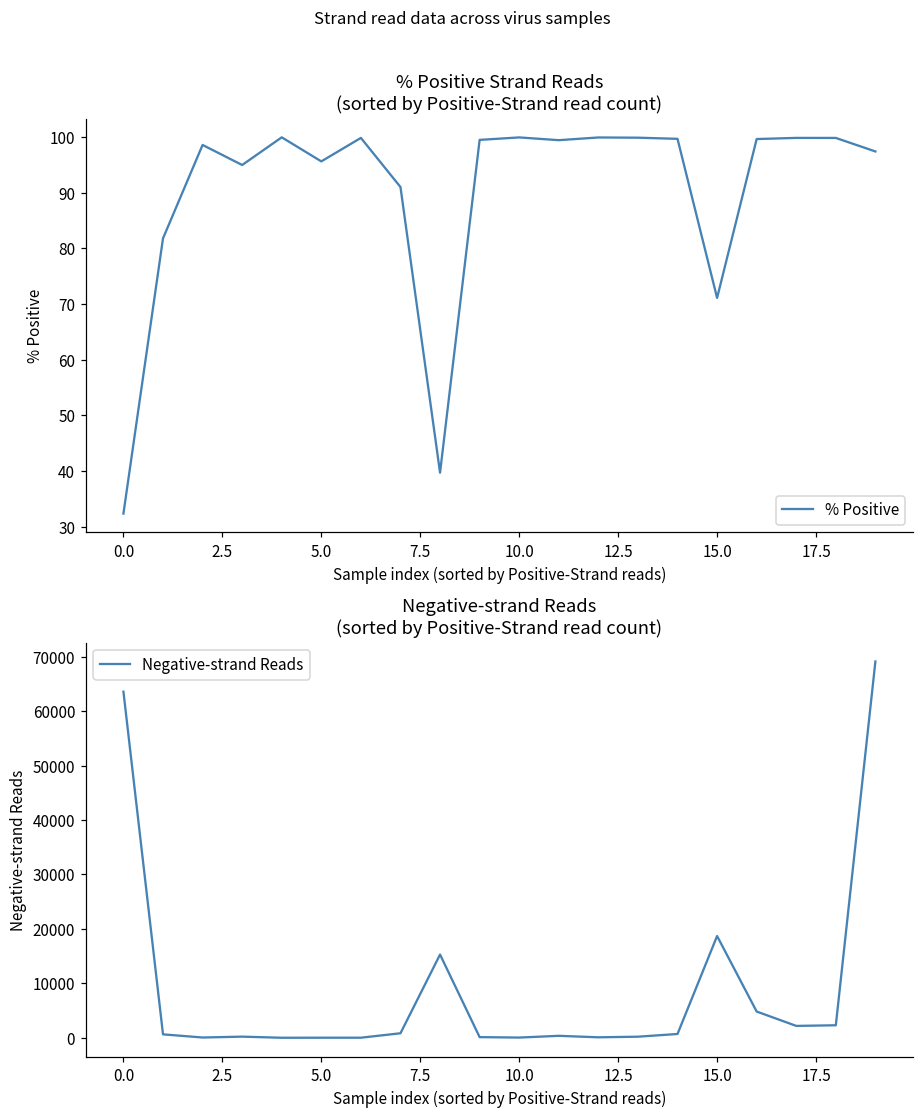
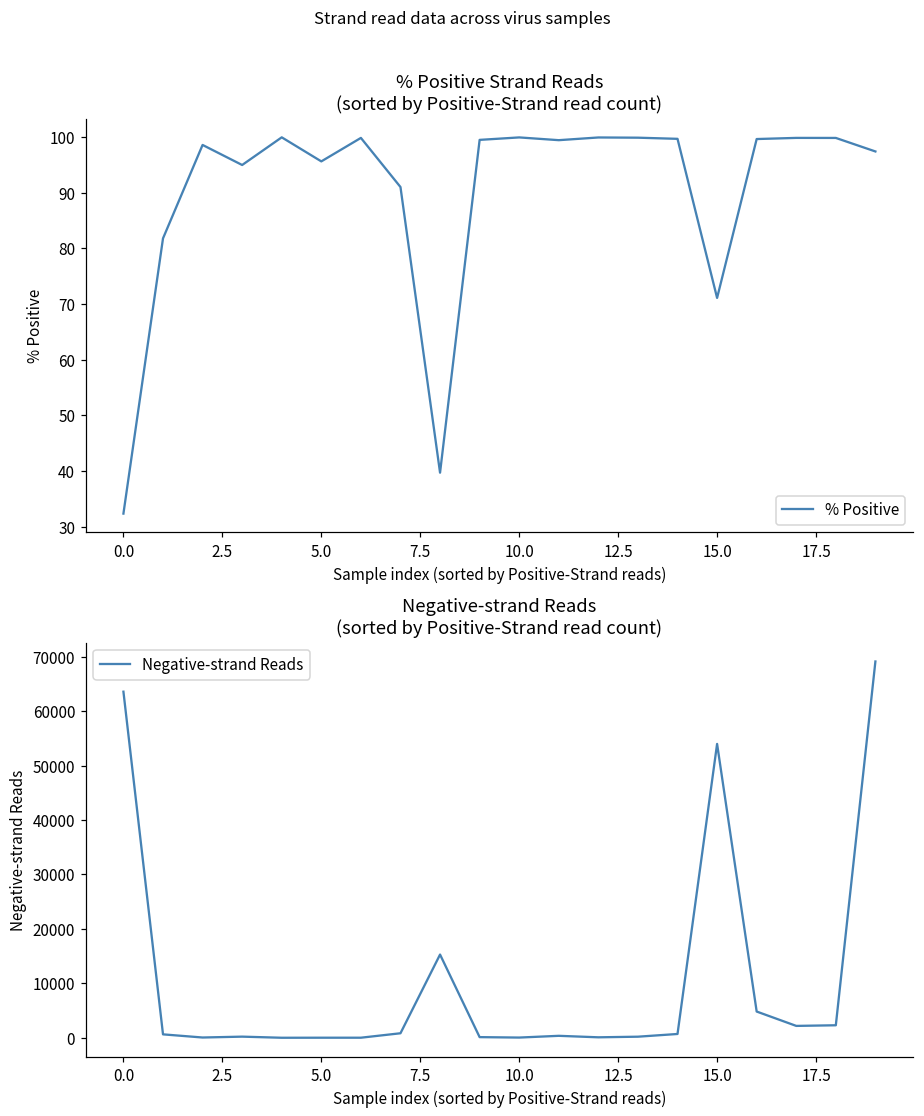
  {
    "% Positive Strand Reads (sorted by Positive-Strand read count)": {
      "0.0": 32,
      "5.0": 96,
      "10.0": 100,
      "15.0": 71
    },
    "Negative-strand Reads (sorted by Positive-Strand read count)": {
      "0.0": 64000,
      "5.0": 0,
      "10.0": 0,
-     "15.0": 19000
+     "15.0": 54000
    }
  }
